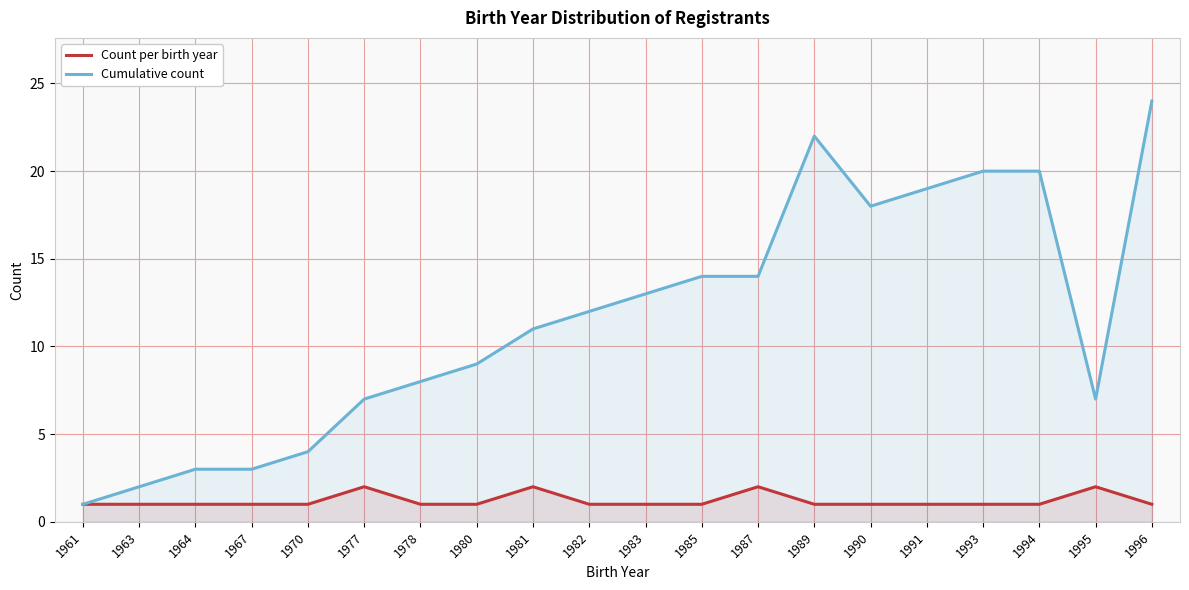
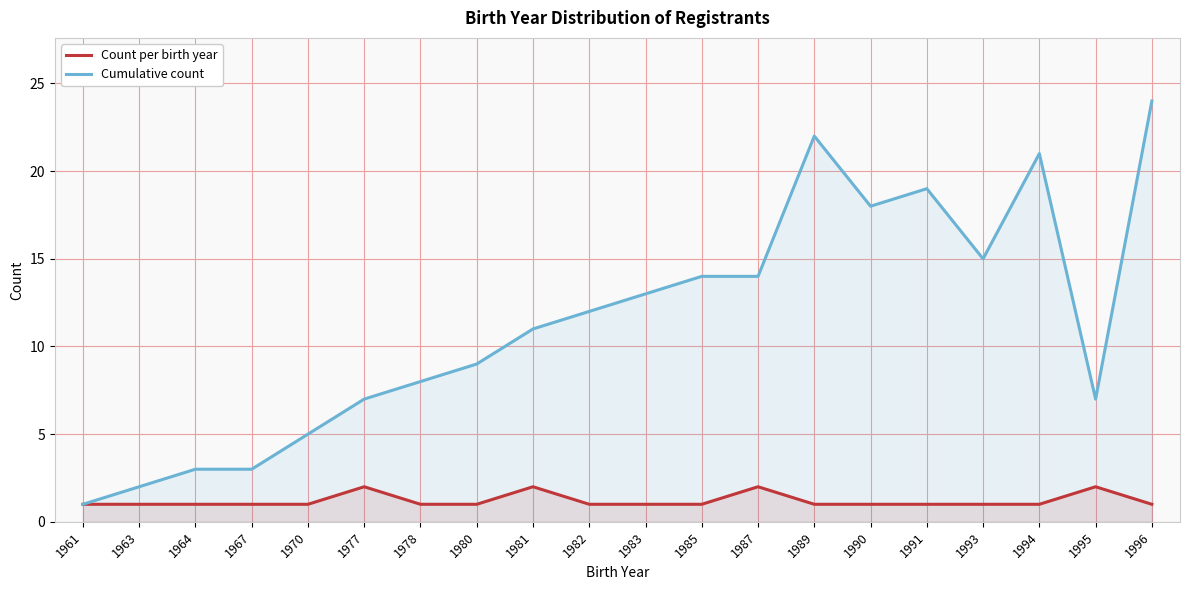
  {
    "Count per birth year": {
      "1963": 1,
      "1964": 1,
      "1967": 1,
      "1970": 1,
      "1977": 2,
      "1978": 1,
      "1980": 1,
      "1981": 2,
      "1982": 1,
      "1983": 1,
      "1985": 1,
      "1987": 2,
      "1989": 1,
      "1990": 1,
      "1991": 1,
      "1993": 1,
      "1994": 1,
      "1995": 2,
      "1996": 1
    },
    "Cumulative count": {
      "1963": 2,
      "1964": 3,
      "1967": 3,
-     "1970": 4,
+     "1970": 5,
      "1977": 7,
      "1978": 8,
      "1980": 9,
      "1981": 11,
      "1982": 12,
      "1983": 13,
      "1985": 14,
      "1987": 14,
      "1989": 22,
      "1990": 18,
      "1991": 19,
-     "1993": 20,
-     "1994": 20,
+     "1993": 15,
+     "1994": 21,
      "1995": 7,
      "1996": 24
    }
  }
